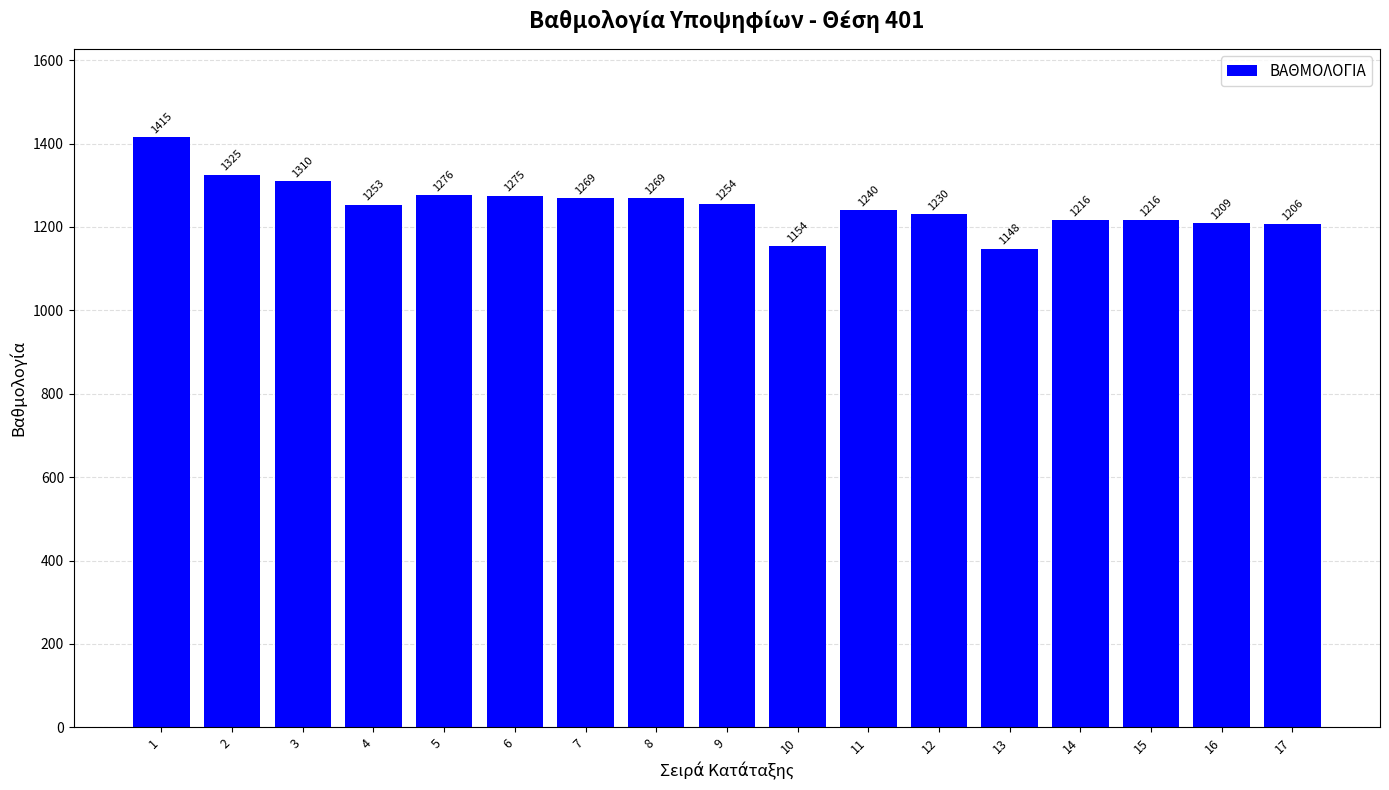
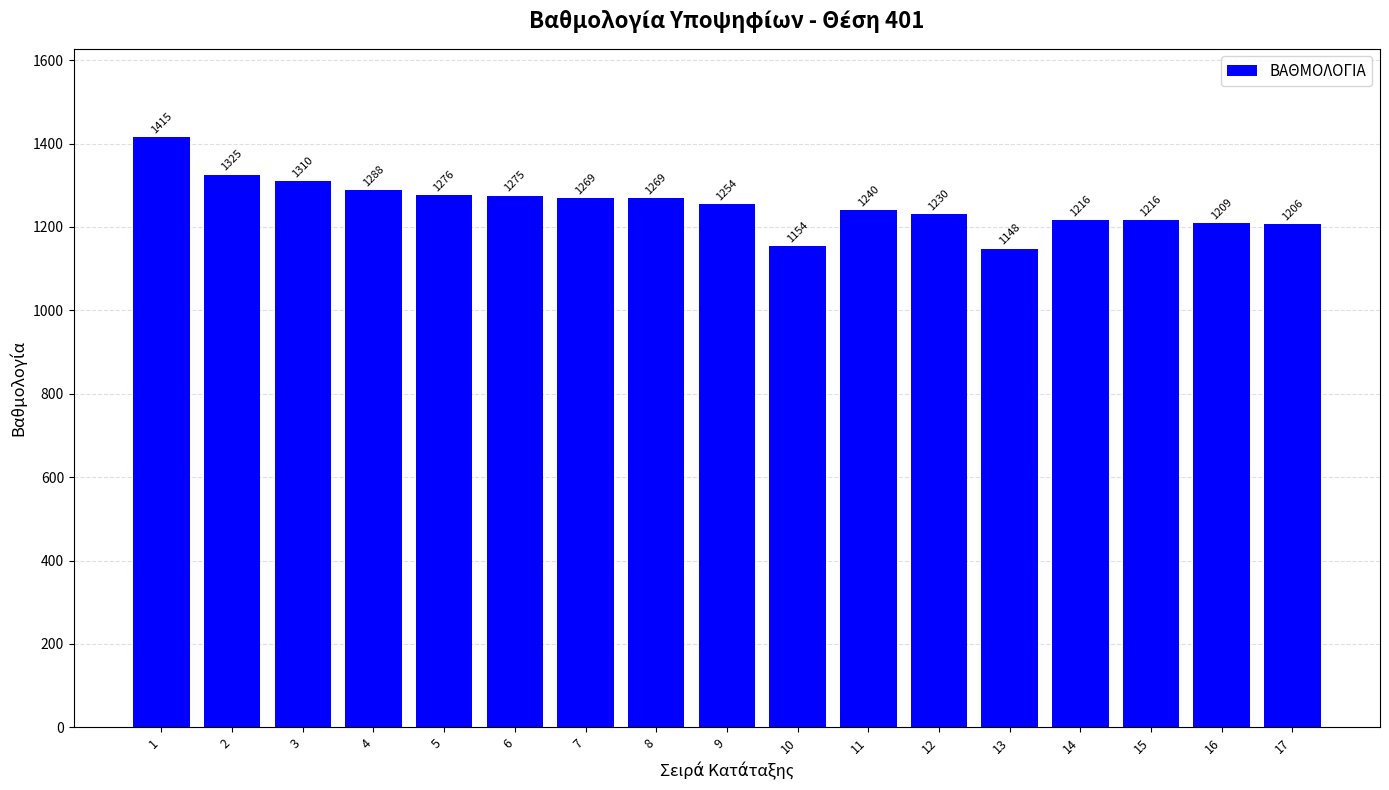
  {
    "1": 1415,
    "2": 1325,
    "3": 1310,
-   "4": 1253,
+   "4": 1288,
    "5": 1276,
    "6": 1275,
    "7": 1269,
    "8": 1269,
    "9": 1254,
    "10": 1154,
    "11": 1240,
    "12": 1230,
    "13": 1148,
    "14": 1216,
    "15": 1216,
    "16": 1209,
    "17": 1206
  }
